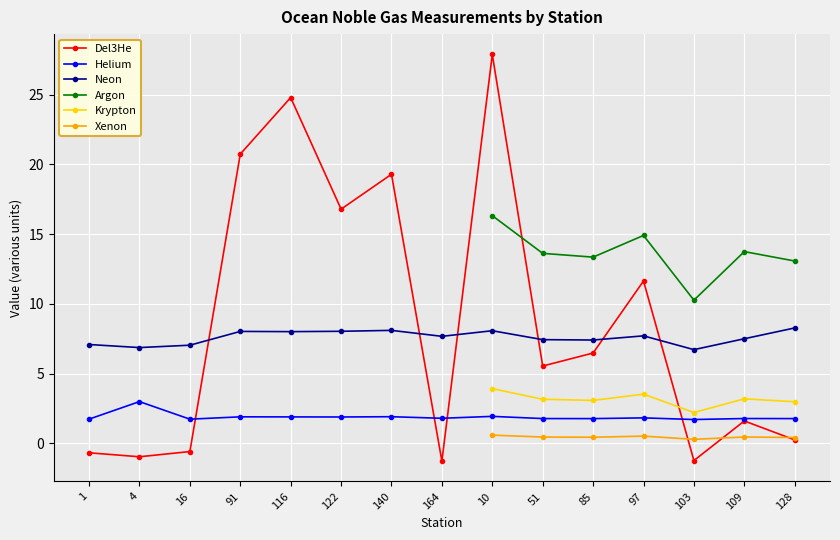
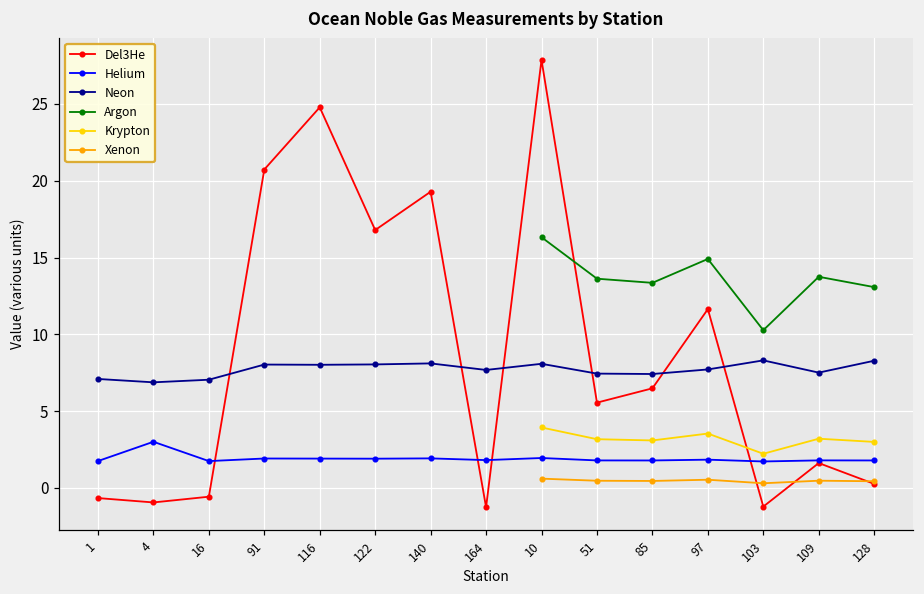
  {
    "Del3He": {
      "1": -0.7,
      "4": -1.0,
      "16": -0.6,
      "91": 20.7,
      "116": 24.8,
      "122": 16.8,
      "140": 19.3,
      "164": -1.3,
      "10": 27.9,
      "51": 5.5,
      "85": 6.5,
      "97": 11.6,
      "103": -1.2
    },
    "Helium": {
      "1": 1.7,
      "4": 3.0,
      "16": 1.7,
      "91": 1.9,
      "116": 1.9,
      "122": 1.9,
      "140": 1.9,
      "164": 1.8,
      "10": 1.9,
      "51": 1.8,
      "85": 1.8,
      "97": 1.8,
      "103": 1.7,
      "128": 1.8
    },
    "Neon": {
      "1": 7.1,
      "4": 6.9,
      "16": 7.0,
      "91": 8.0,
      "116": 8.0,
      "122": 8.0,
      "140": 8.1,
      "164": 7.7,
      "10": 8.1,
      "51": 7.4,
      "85": 7.4,
      "97": 7.7,
-     "103": 6.7,
+     "103": 8.3,
      "109": 7.5,
      "128": 8.3
    },
    "Argon": {
      "10": 16.3,
      "51": 13.6,
      "85": 13.3,
      "97": 14.9,
      "103": 10.3,
      "109": 13.7,
      "128": 13.1
    }
  }
